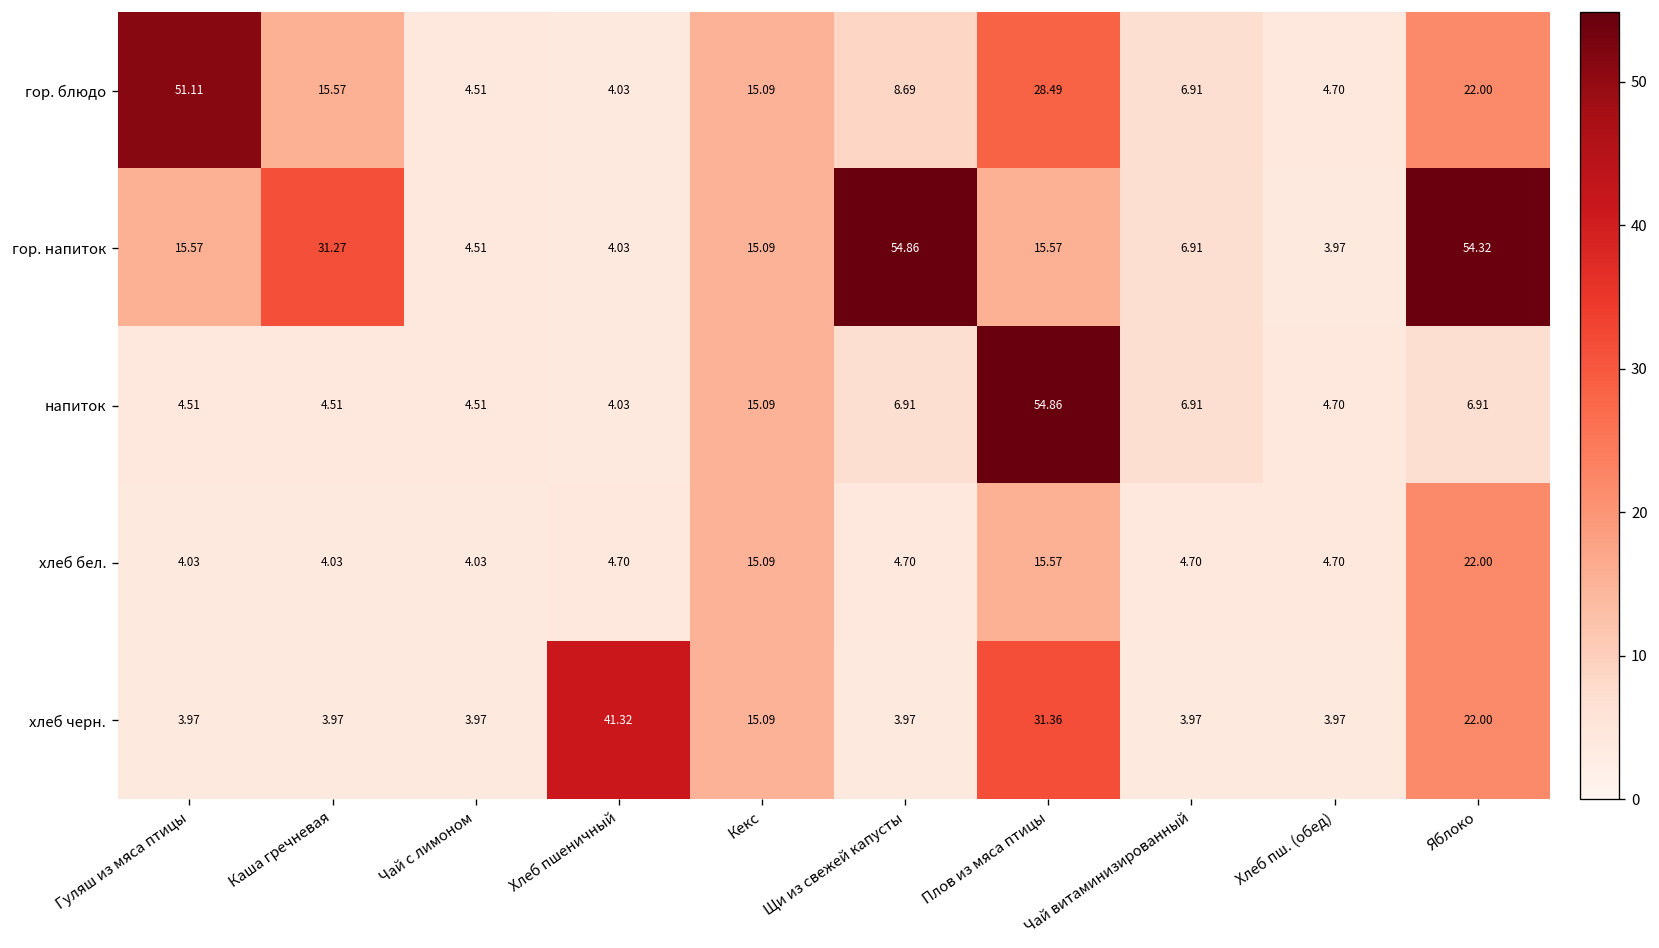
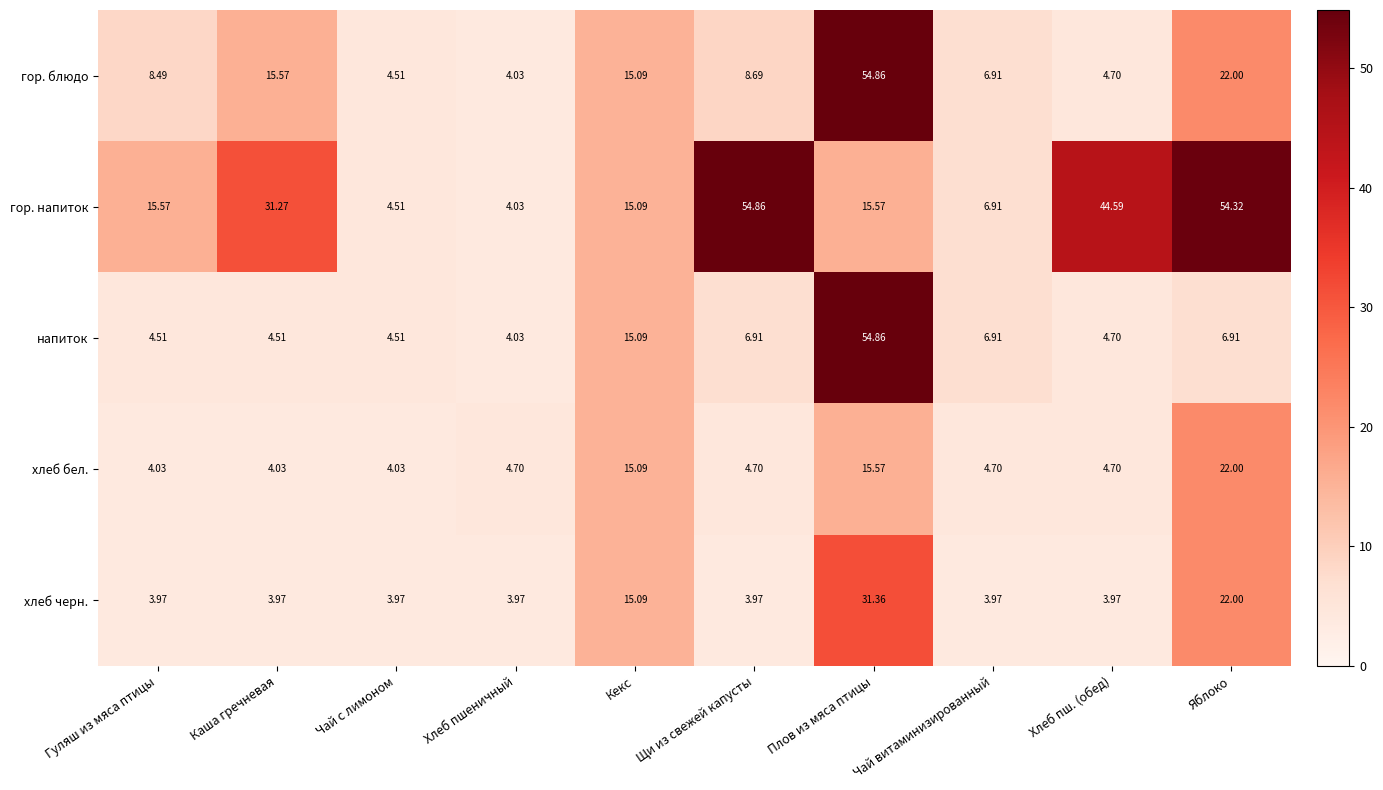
  {
    "гор. блюдо": {
-     "Гуляш из мяса птицы": 51.11,
+     "Гуляш из мяса птицы": 8.49,
      "Каша гречневая": 15.57,
      "Чай с лимоном": 4.51,
      "Хлеб пшеничный": 4.03,
      "Кекс": 15.09,
      "Щи из свежей капусты": 8.69,
-     "Плов из мяса птицы": 28.49,
+     "Плов из мяса птицы": 54.86,
      "Чай витаминизированный": 6.91,
      "Хлеб пш. (обед)": 4.70,
      "Яблоко": 22.00
    },
    "гор. напиток": {
      "Гуляш из мяса птицы": 15.57,
      "Каша гречневая": 31.27,
      "Чай с лимоном": 4.51,
      "Хлеб пшеничный": 4.03,
      "Кекс": 15.09,
      "Щи из свежей капусты": 54.86,
      "Плов из мяса птицы": 15.57,
      "Чай витаминизированный": 6.91,
-     "Хлеб пш. (обед)": 3.97,
+     "Хлеб пш. (обед)": 44.59,
      "Яблоко": 54.32
    },
    "напиток": {
      "Гуляш из мяса птицы": 4.51,
      "Каша гречневая": 4.51,
      "Чай с лимоном": 4.51,
      "Хлеб пшеничный": 4.03,
      "Кекс": 15.09,
      "Щи из свежей капусты": 6.91,
      "Плов из мяса птицы": 54.86,
      "Чай витаминизированный": 6.91,
      "Хлеб пш. (обед)": 4.70,
      "Яблоко": 6.91
    },
    "хлеб бел.": {
      "Гуляш из мяса птицы": 4.03,
      "Каша гречневая": 4.03,
      "Чай с лимоном": 4.03,
      "Хлеб пшеничный": 4.70,
      "Кекс": 15.09,
      "Щи из свежей капусты": 4.70,
      "Плов из мяса птицы": 15.57,
      "Чай витаминизированный": 4.70,
      "Хлеб пш. (обед)": 4.70,
      "Яблоко": 22.00
    },
    "хлеб черн.": {
      "Гуляш из мяса птицы": 3.97,
      "Каша гречневая": 3.97,
      "Чай с лимоном": 3.97,
-     "Хлеб пшеничный": 41.32,
+     "Хлеб пшеничный": 3.97,
      "Кекс": 15.09,
      "Щи из свежей капусты": 3.97,
      "Плов из мяса птицы": 31.36,
      "Чай витаминизированный": 3.97,
      "Хлеб пш. (обед)": 3.97,
      "Яблоко": 22.00
    }
  }
